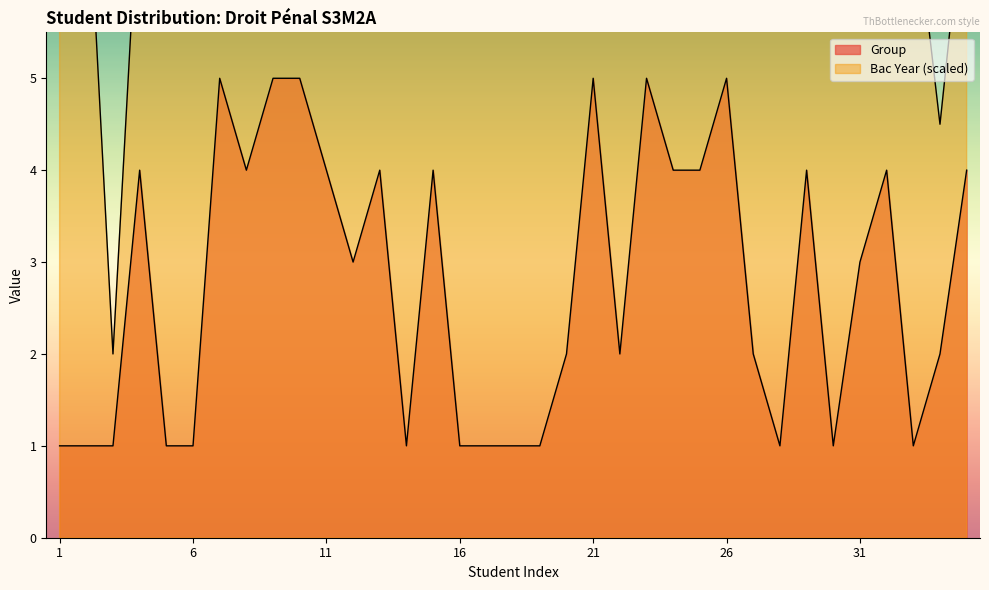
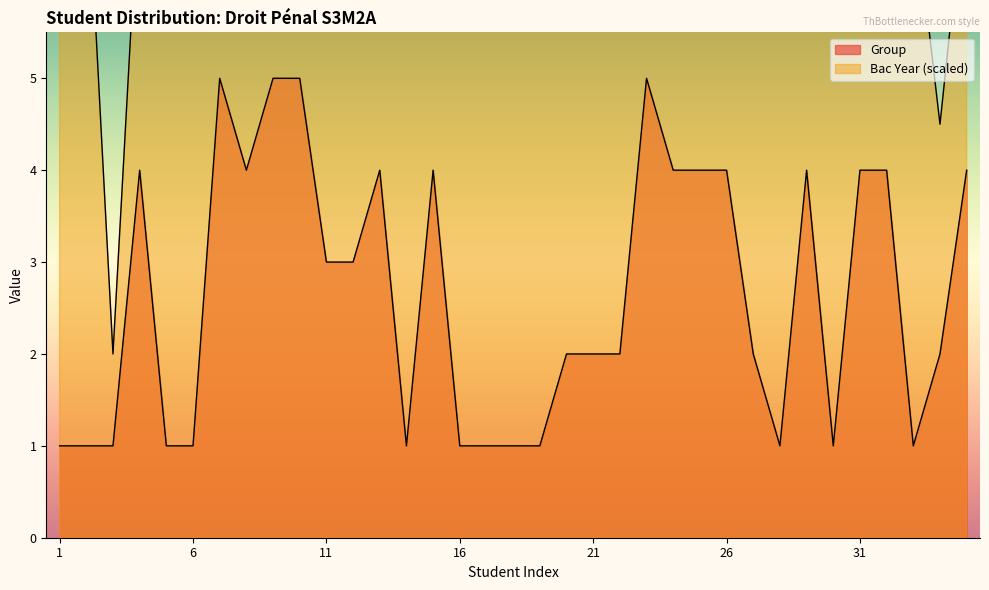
  {
    "Group": {
      "1": 1,
      "6": 1,
-     "11": 4,
+     "11": 3,
      "16": 1,
-     "21": 5,
-     "26": 5,
-     "31": 3
+     "21": 2,
+     "26": 4,
+     "31": 4
    }
  }
